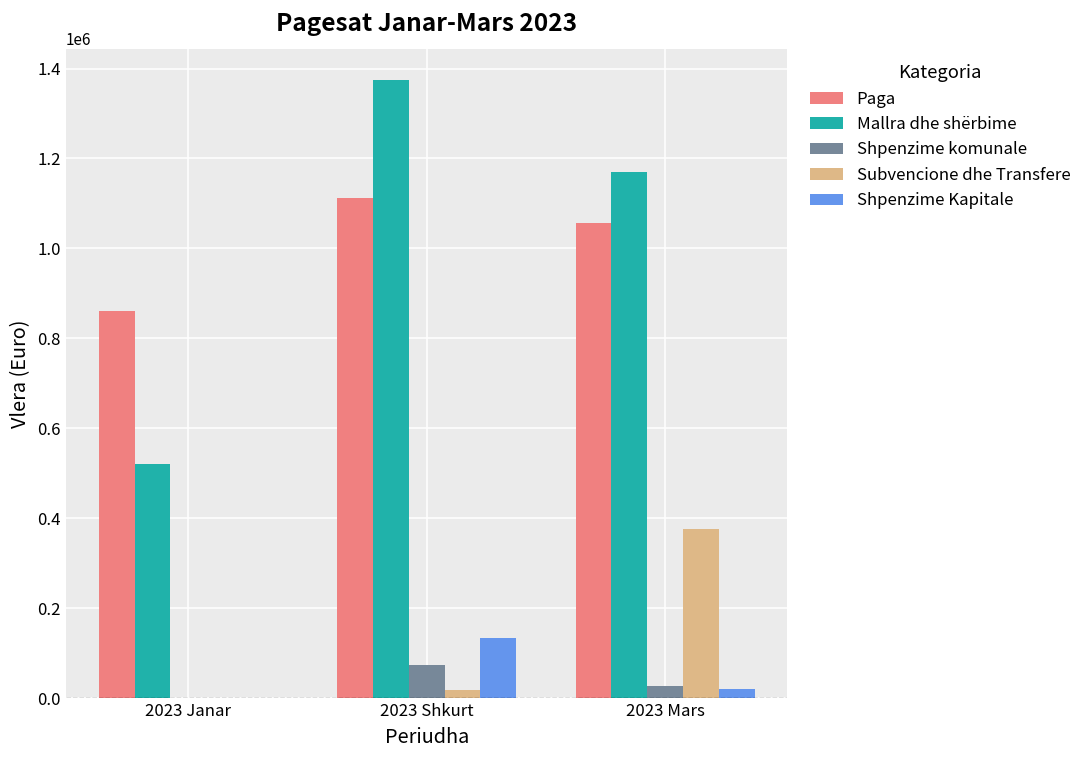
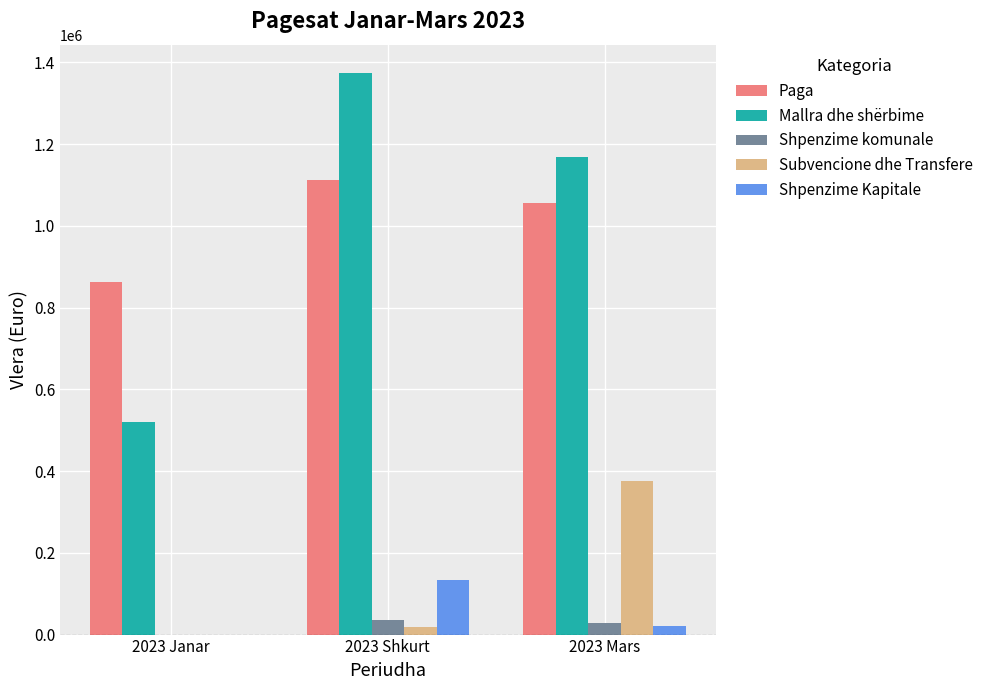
  {
    "Mallra dhe shërbime": {
      "2023 Janar": 520000,
      "2023 Shkurt": 1370000,
      "2023 Mars": 1170000
    },
    "Shpenzime komunale": {
      "2023 Janar": 0,
-     "2023 Shkurt": 70000,
+     "2023 Shkurt": 40000,
      "2023 Mars": 30000
    },
    "Shpenzime Kapitale": {
      "2023 Janar": 0,
      "2023 Shkurt": 130000,
      "2023 Mars": 20000
    }
  }
